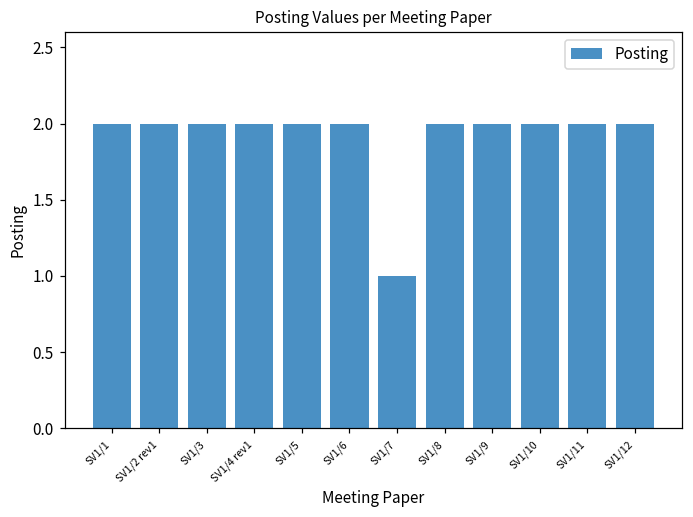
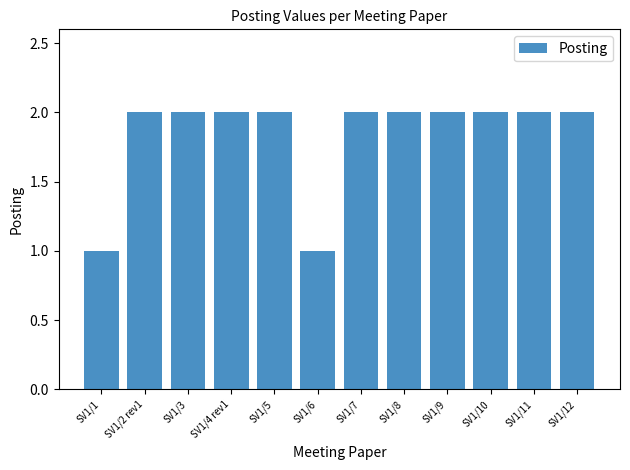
  {
-   "SV1/1": 2,
+   "SV1/1": 1,
    "SV1/2 rev1": 2,
    "SV1/3": 2,
    "SV1/4 rev1": 2,
    "SV1/5": 2,
-   "SV1/6": 2,
-   "SV1/7": 1,
+   "SV1/6": 1,
+   "SV1/7": 2,
    "SV1/8": 2,
    "SV1/9": 2,
    "SV1/10": 2,
    "SV1/11": 2,
    "SV1/12": 2
  }
